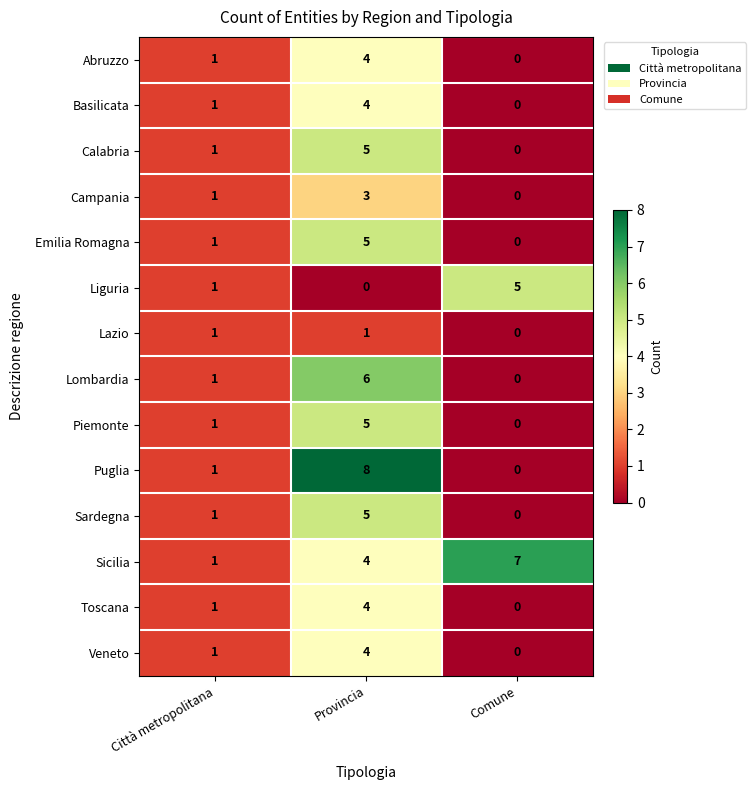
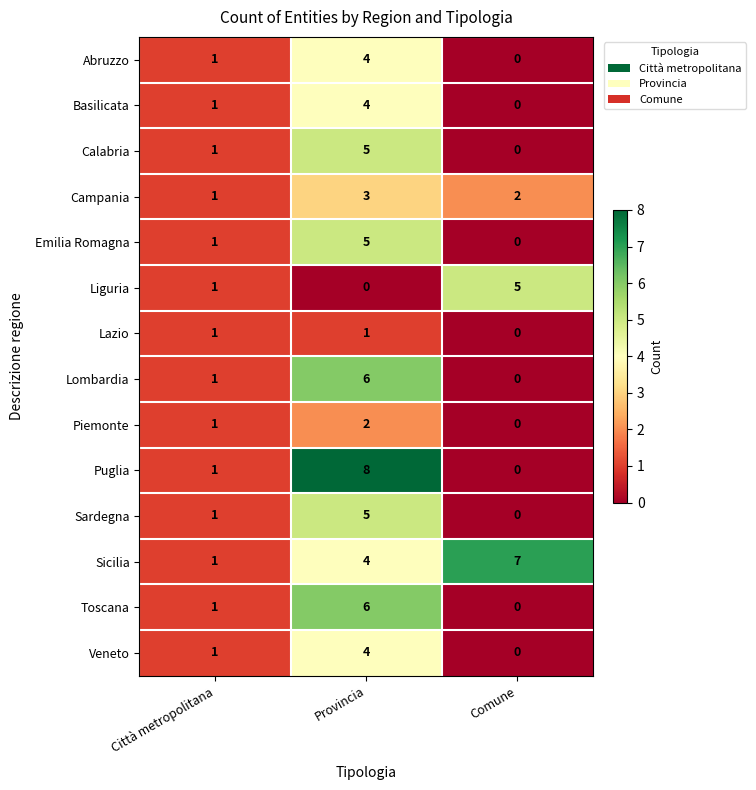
  {
    "Abruzzo": {
      "Città metropolitana": 1,
      "Provincia": 4,
      "Comune": 0
    },
    "Basilicata": {
      "Città metropolitana": 1,
      "Provincia": 4,
      "Comune": 0
    },
    "Calabria": {
      "Città metropolitana": 1,
      "Provincia": 5,
      "Comune": 0
    },
    "Campania": {
      "Città metropolitana": 1,
      "Provincia": 3,
-     "Comune": 0
+     "Comune": 2
    },
    "Emilia Romagna": {
      "Città metropolitana": 1,
      "Provincia": 5,
      "Comune": 0
    },
    "Liguria": {
      "Città metropolitana": 1,
      "Provincia": 0,
      "Comune": 5
    },
    "Lazio": {
      "Città metropolitana": 1,
      "Provincia": 1,
      "Comune": 0
    },
    "Lombardia": {
      "Città metropolitana": 1,
      "Provincia": 6,
      "Comune": 0
    },
    "Piemonte": {
      "Città metropolitana": 1,
-     "Provincia": 5,
+     "Provincia": 2,
      "Comune": 0
    },
    "Puglia": {
      "Città metropolitana": 1,
      "Provincia": 8,
      "Comune": 0
    },
    "Sardegna": {
      "Città metropolitana": 1,
      "Provincia": 5,
      "Comune": 0
    },
    "Sicilia": {
      "Città metropolitana": 1,
      "Provincia": 4,
      "Comune": 7
    },
    "Toscana": {
      "Città metropolitana": 1,
-     "Provincia": 4,
+     "Provincia": 6,
      "Comune": 0
    },
    "Veneto": {
      "Città metropolitana": 1,
      "Provincia": 4,
      "Comune": 0
    }
  }
